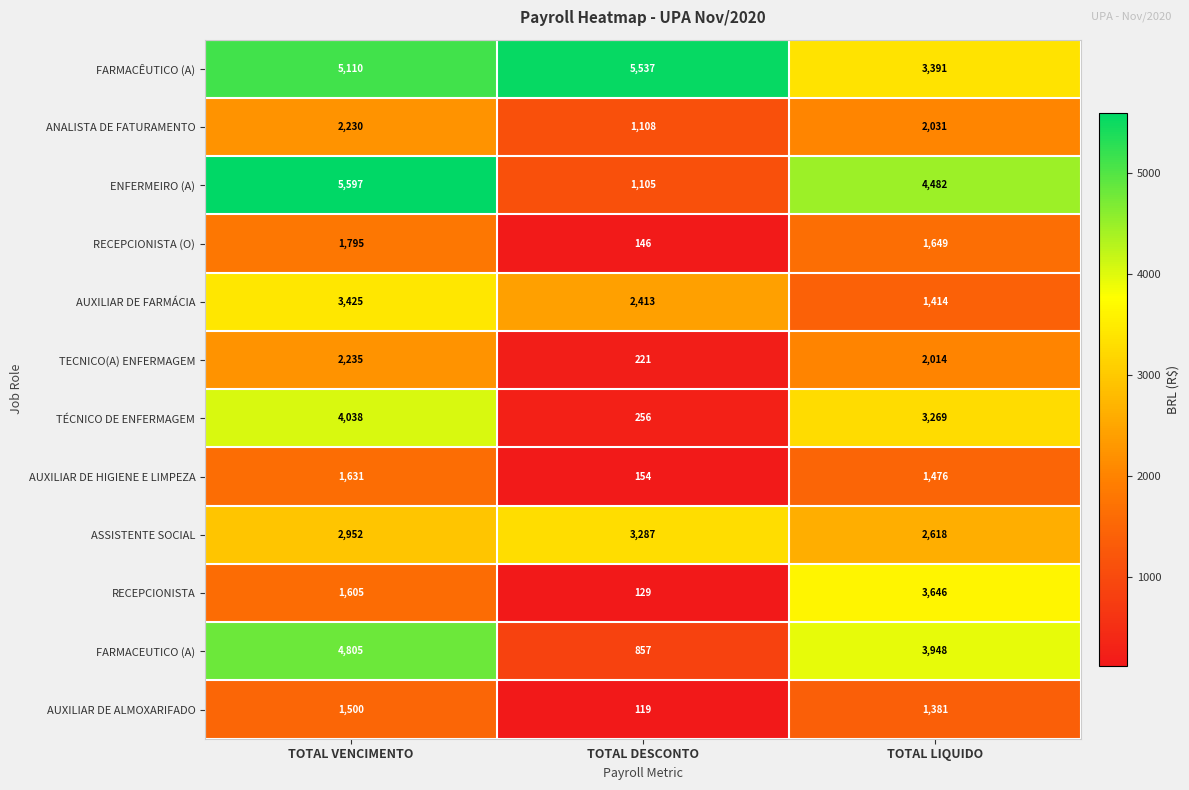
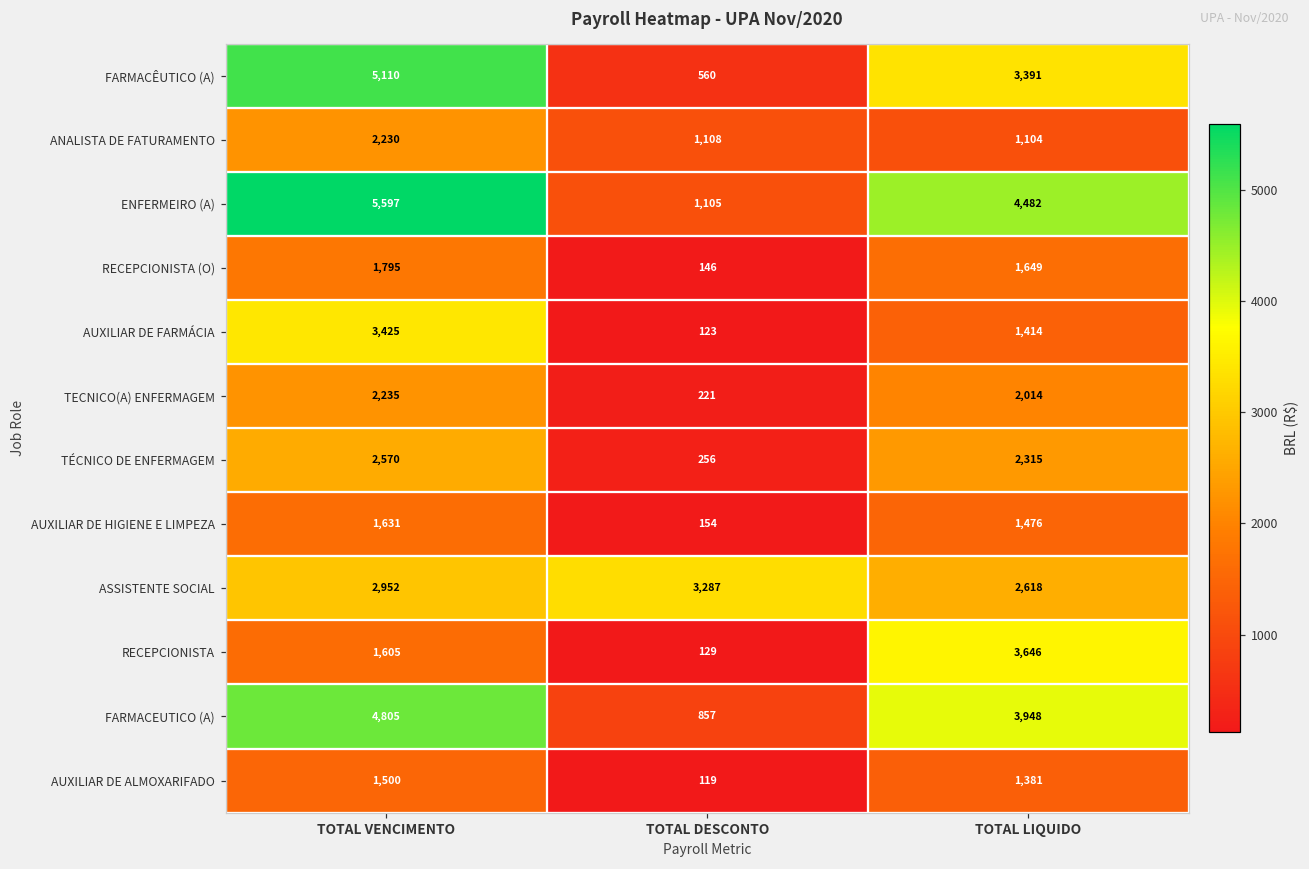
  {
    "FARMACÊUTICO (A)": {
      "TOTAL VENCIMENTO": "5,110",
-     "TOTAL DESCONTO": "5,537",
+     "TOTAL DESCONTO": "560",
      "TOTAL LIQUIDO": "3,391"
    },
    "ANALISTA DE FATURAMENTO": {
      "TOTAL VENCIMENTO": "2,230",
      "TOTAL DESCONTO": "1,108",
-     "TOTAL LIQUIDO": "2,031"
+     "TOTAL LIQUIDO": "1,104"
    },
    "ENFERMEIRO (A)": {
      "TOTAL VENCIMENTO": "5,597",
      "TOTAL DESCONTO": "1,105",
      "TOTAL LIQUIDO": "4,482"
    },
    "RECEPCIONISTA (O)": {
      "TOTAL VENCIMENTO": "1,795",
      "TOTAL DESCONTO": "146",
      "TOTAL LIQUIDO": "1,649"
    },
    "AUXILIAR DE FARMÁCIA": {
      "TOTAL VENCIMENTO": "3,425",
-     "TOTAL DESCONTO": "2,413",
+     "TOTAL DESCONTO": "123",
      "TOTAL LIQUIDO": "1,414"
    },
    "TECNICO(A) ENFERMAGEM": {
      "TOTAL VENCIMENTO": "2,235",
      "TOTAL DESCONTO": "221",
      "TOTAL LIQUIDO": "2,014"
    },
    "TÉCNICO DE ENFERMAGEM": {
-     "TOTAL VENCIMENTO": "4,038",
+     "TOTAL VENCIMENTO": "2,570",
      "TOTAL DESCONTO": "256",
-     "TOTAL LIQUIDO": "3,269"
+     "TOTAL LIQUIDO": "2,315"
    },
    "AUXILIAR DE HIGIENE E LIMPEZA": {
      "TOTAL VENCIMENTO": "1,631",
      "TOTAL DESCONTO": "154",
      "TOTAL LIQUIDO": "1,476"
    },
    "ASSISTENTE SOCIAL": {
      "TOTAL VENCIMENTO": "2,952",
      "TOTAL DESCONTO": "3,287",
      "TOTAL LIQUIDO": "2,618"
    },
    "RECEPCIONISTA": {
      "TOTAL VENCIMENTO": "1,605",
      "TOTAL DESCONTO": "129",
      "TOTAL LIQUIDO": "3,646"
    },
    "FARMACEUTICO (A)": {
      "TOTAL VENCIMENTO": "4,805",
      "TOTAL DESCONTO": "857",
      "TOTAL LIQUIDO": "3,948"
    },
    "AUXILIAR DE ALMOXARIFADO": {
      "TOTAL VENCIMENTO": "1,500",
      "TOTAL DESCONTO": "119",
      "TOTAL LIQUIDO": "1,381"
    }
  }
